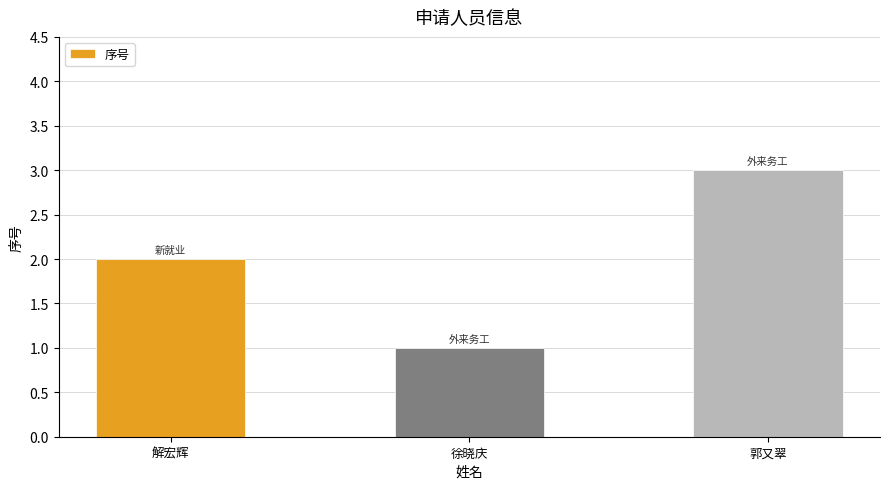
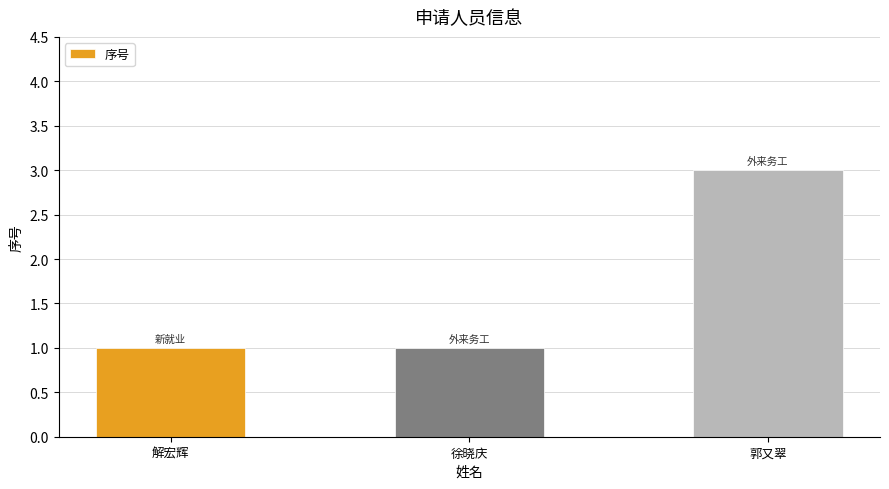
  {
-   "解宏辉": 2,
+   "解宏辉": 1,
    "徐晓庆": 1,
    "郭又翠": 3
  }
